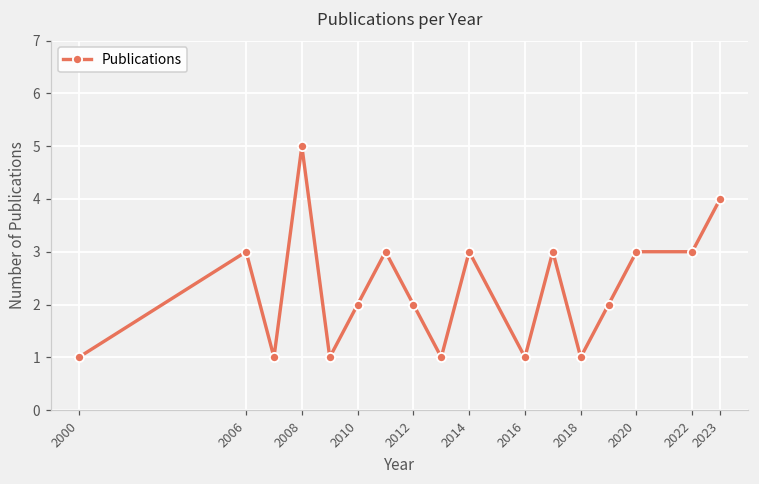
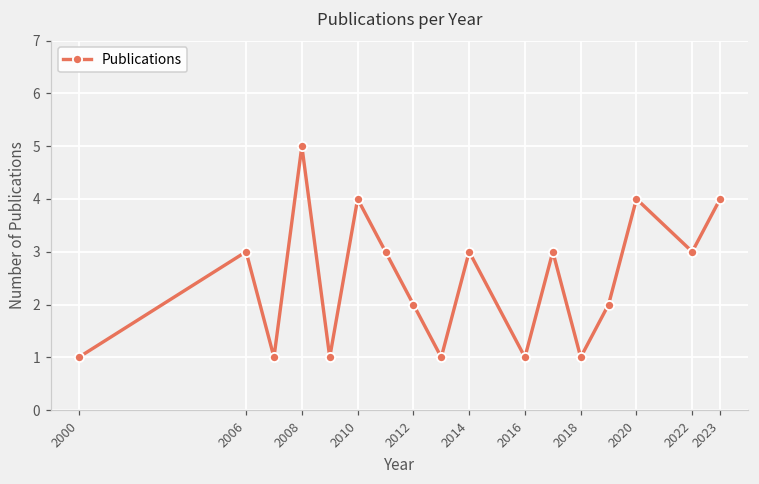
  {
    "2000": 1,
    "2006": 3,
    "2008": 5,
-   "2010": 2,
+   "2010": 4,
    "2012": 2,
    "2014": 3,
    "2016": 1,
    "2018": 1,
-   "2020": 3,
+   "2020": 4,
    "2022": 3,
    "2023": 4
  }
